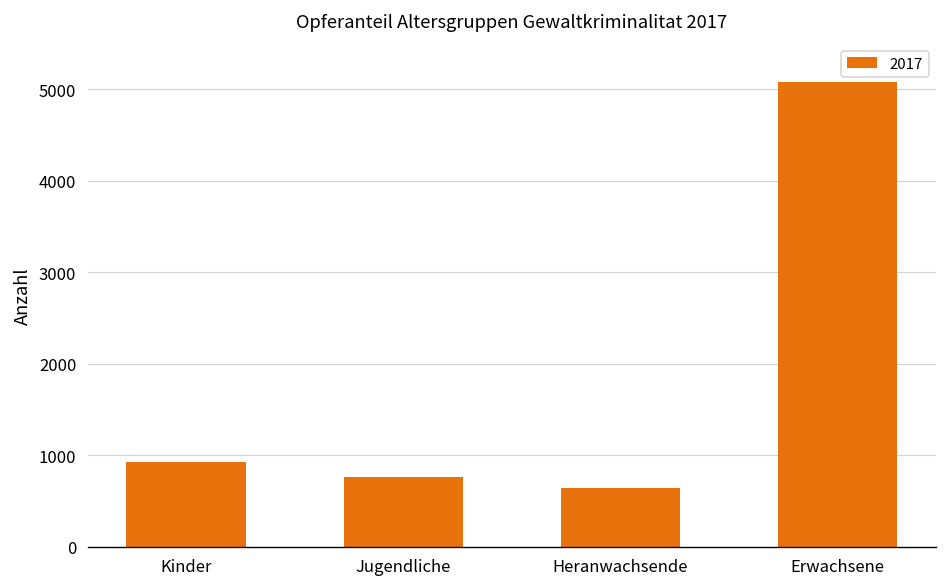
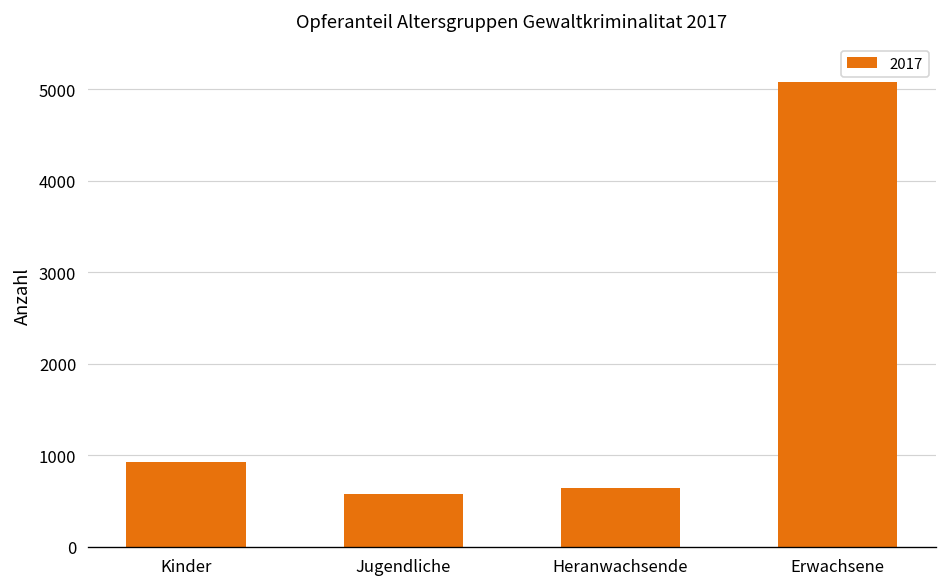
  {
    "Kinder": 900,
-   "Jugendliche": 800,
+   "Jugendliche": 600,
    "Heranwachsende": 600,
    "Erwachsene": 5100
  }
